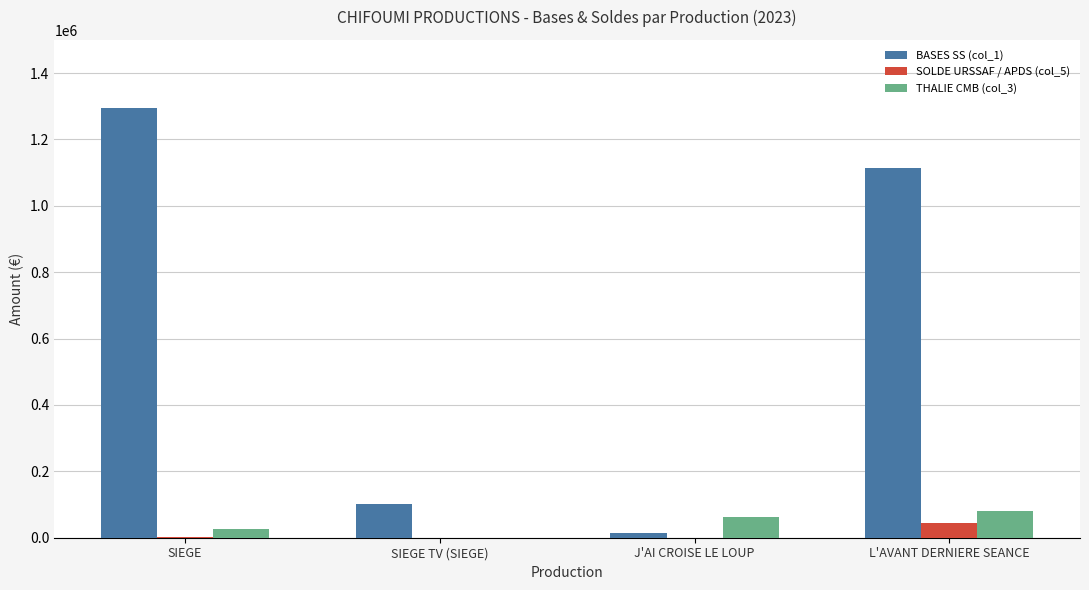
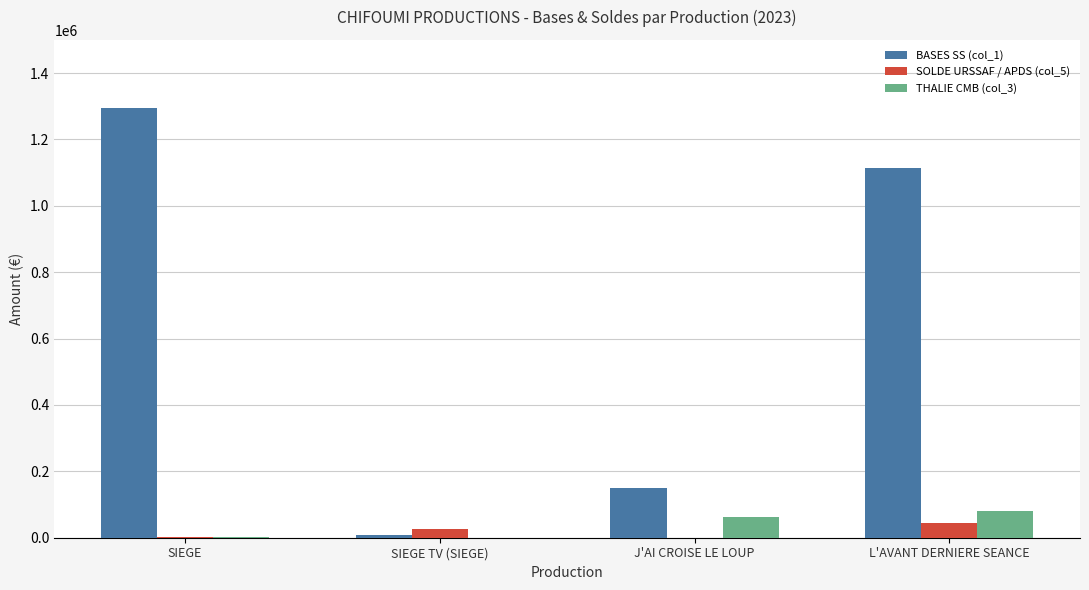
  {
    "BASES SS (col_1)": {
      "SIEGE": 1290000,
-     "SIEGE TV (SIEGE)": 100000,
-     "J'AI CROISE LE LOUP": 10000,
+     "SIEGE TV (SIEGE)": 10000,
+     "J'AI CROISE LE LOUP": 150000,
      "L'AVANT DERNIERE SEANCE": 1110000
    },
    "SOLDE URSSAF / APDS (col_5)": {
-     "SIEGE TV (SIEGE)": 0,
+     "SIEGE TV (SIEGE)": 30000,
      "L'AVANT DERNIERE SEANCE": 40000
    },
    "THALIE CMB (col_3)": {
-     "SIEGE": 30000,
+     "SIEGE": 0,
      "J'AI CROISE LE LOUP": 60000,
      "L'AVANT DERNIERE SEANCE": 80000
    }
  }
